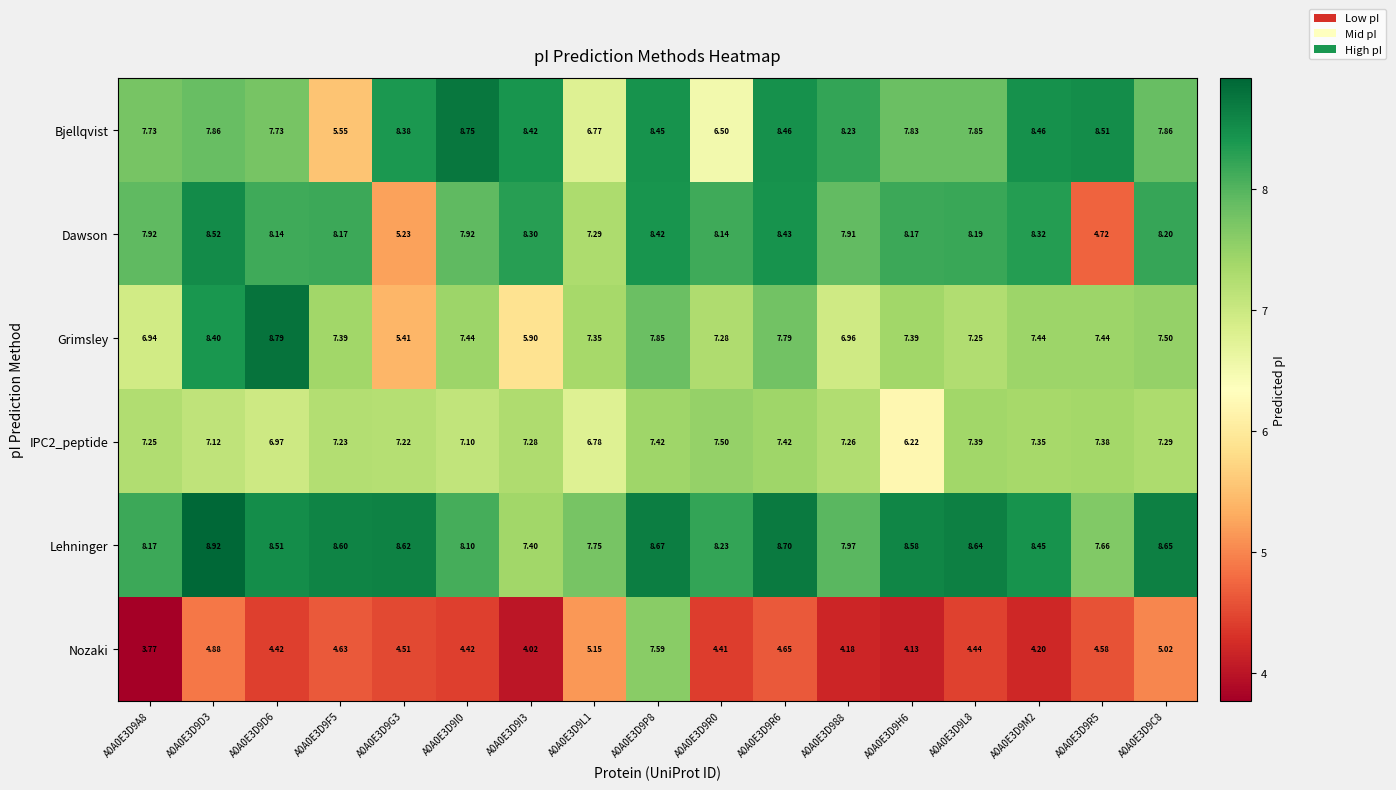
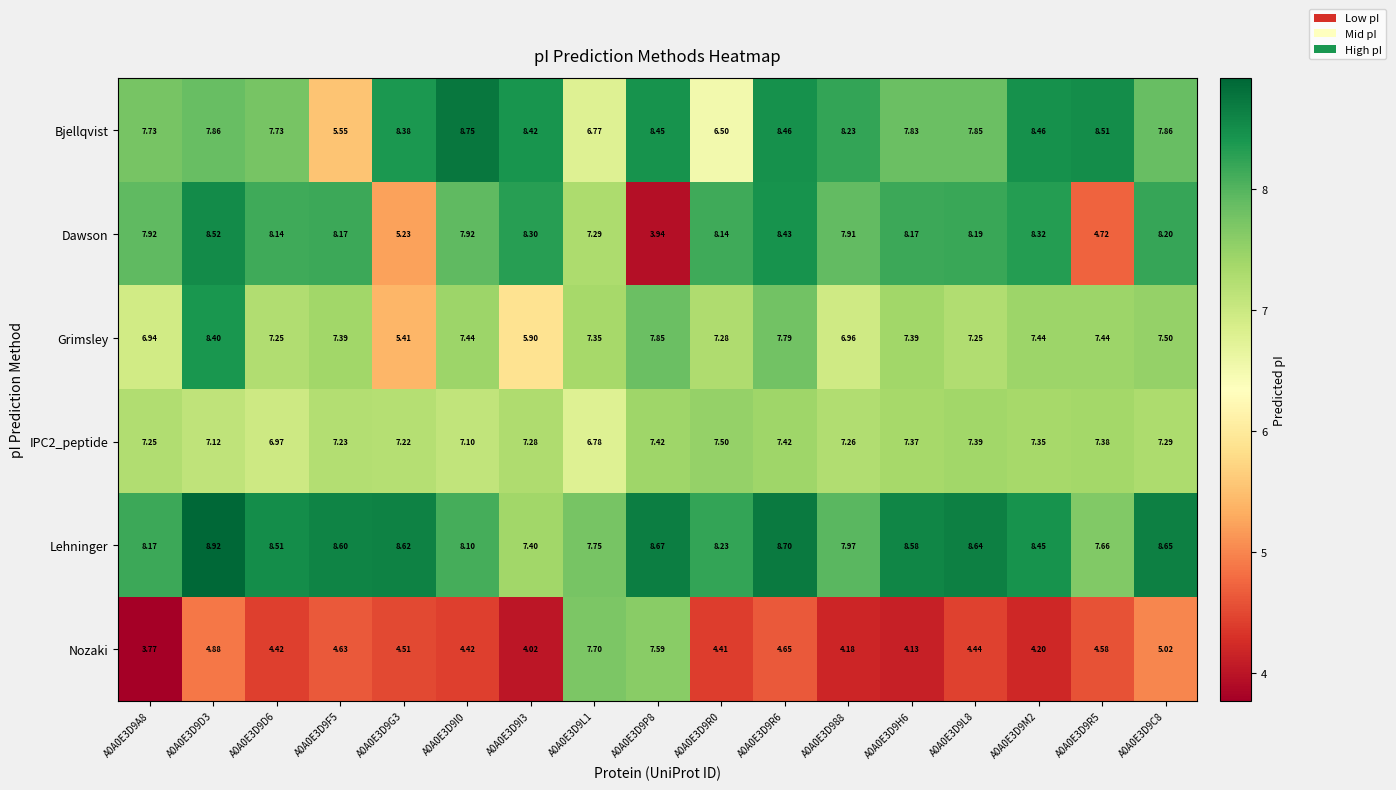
  {
    "Bjellqvist": {
      "A0A0E3D9A8": 7.73,
      "A0A0E3D9D3": 7.86,
      "A0A0E3D9D6": 7.73,
      "A0A0E3D9F5": 5.55,
      "A0A0E3D9G3": 8.38,
      "A0A0E3D9I0": 8.75,
      "A0A0E3D9I3": 8.42,
      "A0A0E3D9L1": 6.77,
      "A0A0E3D9P8": 8.45,
      "A0A0E3D9R0": 6.50,
      "A0A0E3D9R6": 8.46,
      "A0A0E3D988": 8.23,
      "A0A0E3D9H6": 7.83,
      "A0A0E3D9L8": 7.85,
      "A0A0E3D9M2": 8.46,
      "A0A0E3D9R5": 8.51,
      "A0A0E3D9C8": 7.86
    },
    "Dawson": {
      "A0A0E3D9A8": 7.92,
      "A0A0E3D9D3": 8.52,
      "A0A0E3D9D6": 8.14,
      "A0A0E3D9F5": 8.17,
      "A0A0E3D9G3": 5.23,
      "A0A0E3D9I0": 7.92,
      "A0A0E3D9I3": 8.30,
      "A0A0E3D9L1": 7.29,
-     "A0A0E3D9P8": 8.42,
+     "A0A0E3D9P8": 3.94,
      "A0A0E3D9R0": 8.14,
      "A0A0E3D9R6": 8.43,
      "A0A0E3D988": 7.91,
      "A0A0E3D9H6": 8.17,
      "A0A0E3D9L8": 8.19,
      "A0A0E3D9M2": 8.32,
      "A0A0E3D9R5": 4.72,
      "A0A0E3D9C8": 8.20
    },
    "Grimsley": {
      "A0A0E3D9A8": 6.94,
      "A0A0E3D9D3": 8.40,
-     "A0A0E3D9D6": 8.79,
+     "A0A0E3D9D6": 7.25,
      "A0A0E3D9F5": 7.39,
      "A0A0E3D9G3": 5.41,
      "A0A0E3D9I0": 7.44,
      "A0A0E3D9I3": 5.90,
      "A0A0E3D9L1": 7.35,
      "A0A0E3D9P8": 7.85,
      "A0A0E3D9R0": 7.28,
      "A0A0E3D9R6": 7.79,
      "A0A0E3D988": 6.96,
      "A0A0E3D9H6": 7.39,
      "A0A0E3D9L8": 7.25,
      "A0A0E3D9M2": 7.44,
      "A0A0E3D9R5": 7.44,
      "A0A0E3D9C8": 7.50
    },
    "IPC2_peptide": {
      "A0A0E3D9A8": 7.25,
      "A0A0E3D9D3": 7.12,
      "A0A0E3D9D6": 6.97,
      "A0A0E3D9F5": 7.23,
      "A0A0E3D9G3": 7.22,
      "A0A0E3D9I0": 7.10,
      "A0A0E3D9I3": 7.28,
      "A0A0E3D9L1": 6.78,
      "A0A0E3D9P8": 7.42,
      "A0A0E3D9R0": 7.50,
      "A0A0E3D9R6": 7.42,
      "A0A0E3D988": 7.26,
-     "A0A0E3D9H6": 6.22,
+     "A0A0E3D9H6": 7.37,
      "A0A0E3D9L8": 7.39,
      "A0A0E3D9M2": 7.35,
      "A0A0E3D9R5": 7.38,
      "A0A0E3D9C8": 7.29
    },
    "Lehninger": {
      "A0A0E3D9A8": 8.17,
      "A0A0E3D9D3": 8.92,
      "A0A0E3D9D6": 8.51,
      "A0A0E3D9F5": 8.60,
      "A0A0E3D9G3": 8.62,
      "A0A0E3D9I0": 8.10,
      "A0A0E3D9I3": 7.40,
      "A0A0E3D9L1": 7.75,
      "A0A0E3D9P8": 8.67,
      "A0A0E3D9R0": 8.23,
      "A0A0E3D9R6": 8.70,
      "A0A0E3D988": 7.97,
      "A0A0E3D9H6": 8.58,
      "A0A0E3D9L8": 8.64,
      "A0A0E3D9M2": 8.45,
      "A0A0E3D9R5": 7.66,
      "A0A0E3D9C8": 8.65
    },
    "Nozaki": {
      "A0A0E3D9A8": 3.77,
      "A0A0E3D9D3": 4.88,
      "A0A0E3D9D6": 4.42,
      "A0A0E3D9F5": 4.63,
      "A0A0E3D9G3": 4.51,
      "A0A0E3D9I0": 4.42,
      "A0A0E3D9I3": 4.02,
-     "A0A0E3D9L1": 5.15,
+     "A0A0E3D9L1": 7.70,
      "A0A0E3D9P8": 7.59,
      "A0A0E3D9R0": 4.41,
      "A0A0E3D9R6": 4.65,
      "A0A0E3D988": 4.18,
      "A0A0E3D9H6": 4.13,
      "A0A0E3D9L8": 4.44,
      "A0A0E3D9M2": 4.20,
      "A0A0E3D9R5": 4.58,
      "A0A0E3D9C8": 5.02
    }
  }
